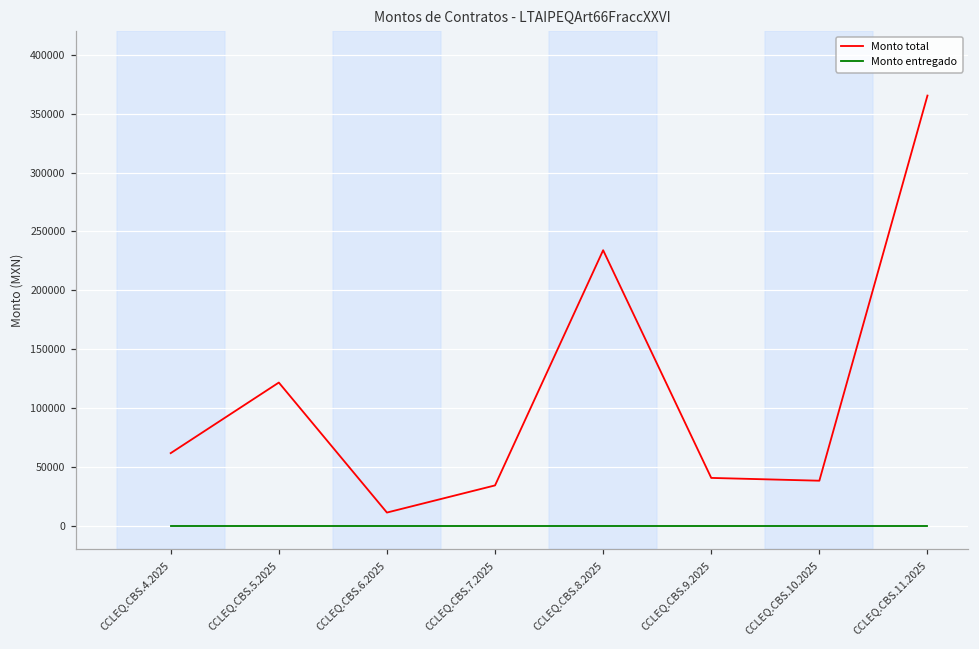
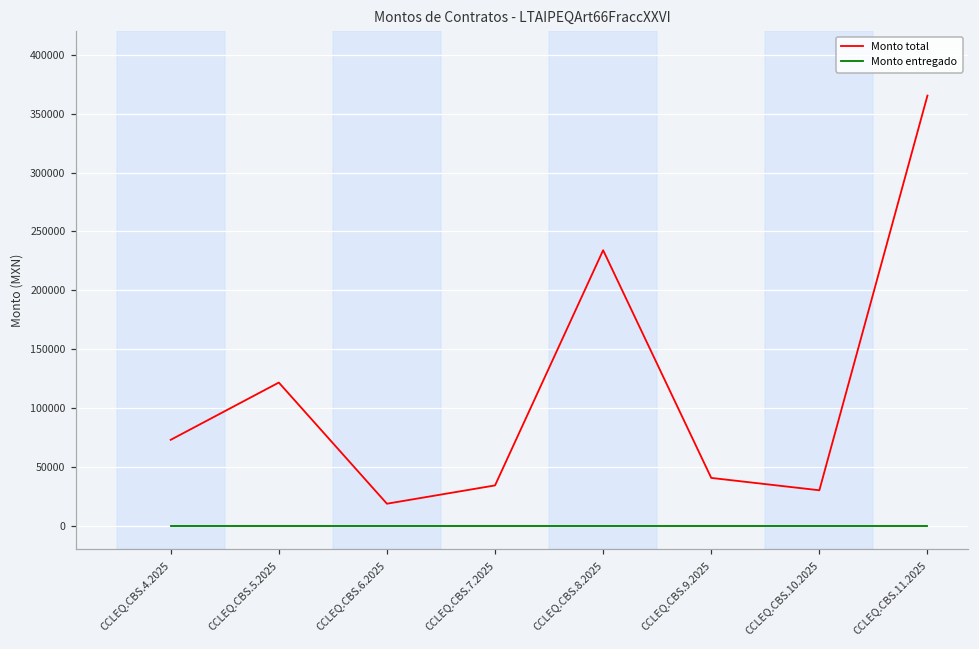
  {
    "Monto total": {
-     "CCLEQ.CBS.4.2025": 62000,
+     "CCLEQ.CBS.4.2025": 73000,
      "CCLEQ.CBS.5.2025": 122000,
-     "CCLEQ.CBS.6.2025": 11000,
+     "CCLEQ.CBS.6.2025": 19000,
      "CCLEQ.CBS.7.2025": 34000,
      "CCLEQ.CBS.8.2025": 234000,
      "CCLEQ.CBS.9.2025": 41000,
-     "CCLEQ.CBS.10.2025": 38000,
+     "CCLEQ.CBS.10.2025": 30000,
      "CCLEQ.CBS.11.2025": 365000
    },
    "Monto entregado": {
      "CCLEQ.CBS.4.2025": 0,
      "CCLEQ.CBS.5.2025": 0,
      "CCLEQ.CBS.6.2025": 0,
      "CCLEQ.CBS.7.2025": 0,
      "CCLEQ.CBS.8.2025": 0,
      "CCLEQ.CBS.9.2025": 0,
      "CCLEQ.CBS.10.2025": 0,
      "CCLEQ.CBS.11.2025": 0
    }
  }
